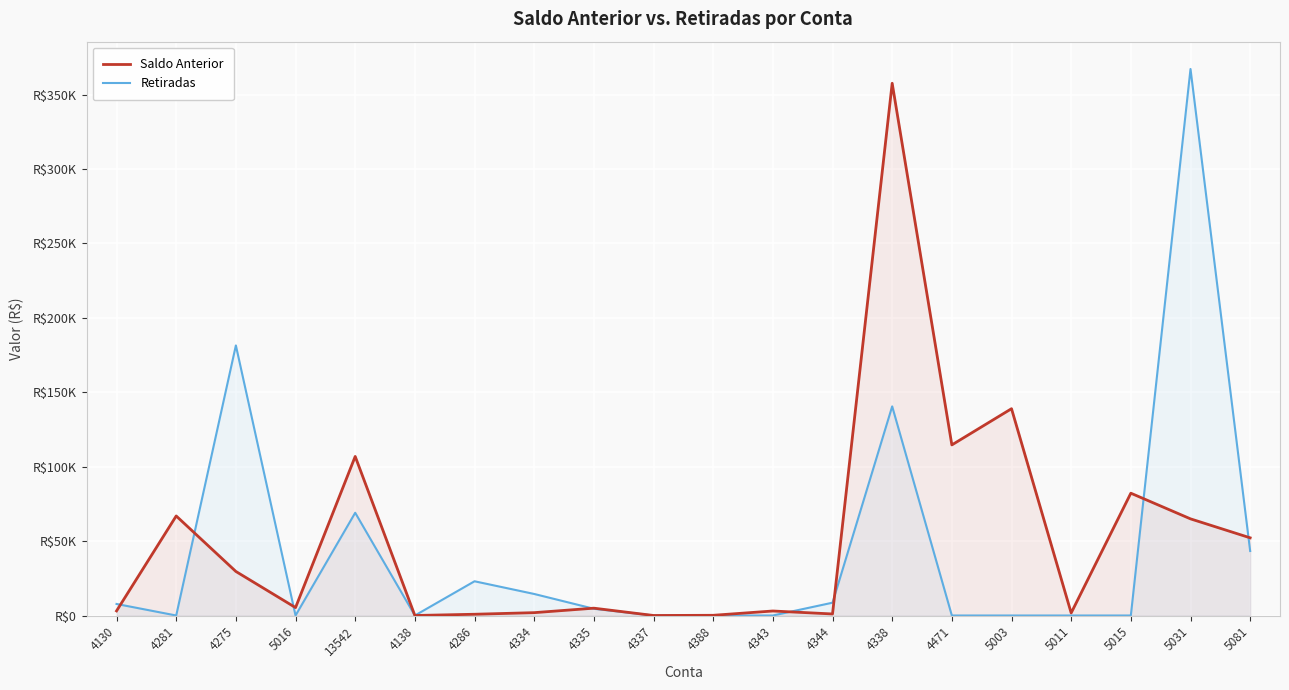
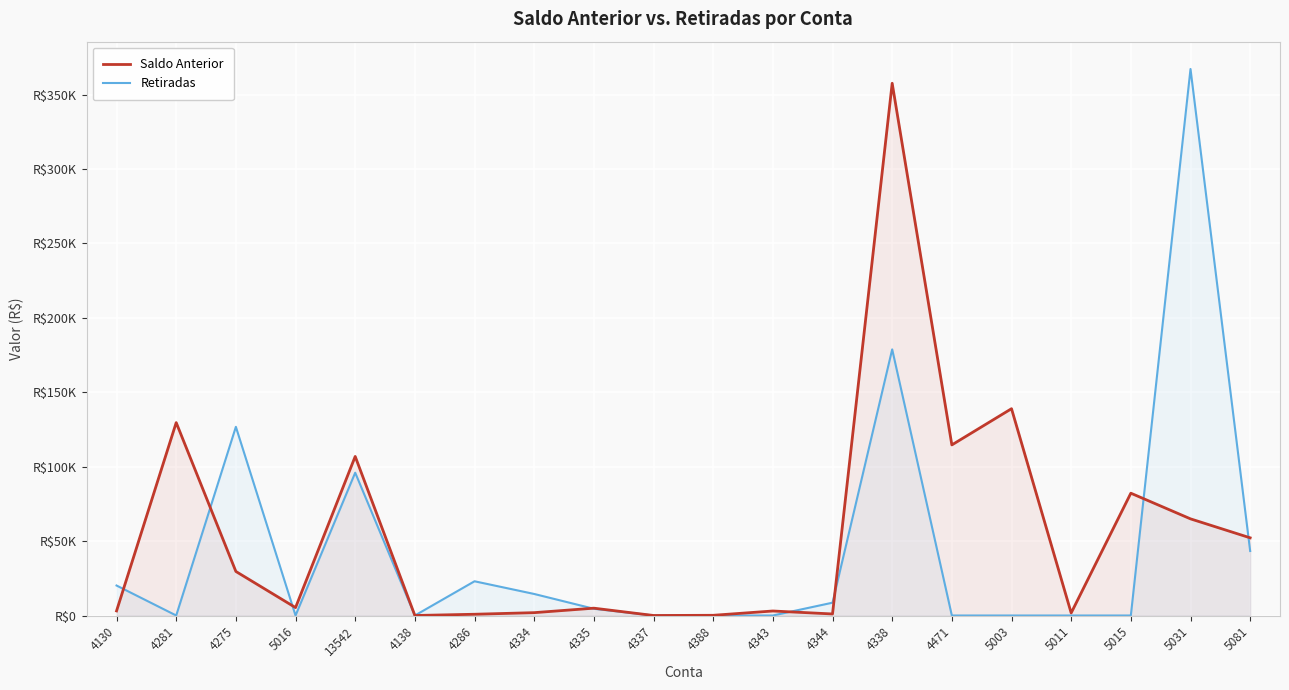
  {
    "Saldo Anterior": {
      "4130": "R$3000",
-     "4281": "R$67000",
+     "4281": "R$130000",
      "4275": "R$30000",
      "5016": "R$5000",
      "13542": "R$107000",
      "4286": "R$1000",
      "4334": "R$2000",
      "4343": "R$3000",
      "4344": "R$1000",
      "4338": "R$358000",
      "4471": "R$115000",
      "5003": "R$139000",
      "5015": "R$82000",
      "5031": "R$65000",
      "5081": "R$52000"
    },
    "Retiradas": {
-     "4130": "R$8000",
+     "4130": "R$20000",
      "4281": "R$0",
-     "4275": "R$181000",
+     "4275": "R$127000",
      "5016": "R$0",
-     "13542": "R$69000",
+     "13542": "R$96000",
      "4286": "R$23000",
      "4334": "R$14000",
      "4343": "R$0",
      "4344": "R$9000",
-     "4338": "R$140000",
+     "4338": "R$179000",
      "4471": "R$0",
      "5003": "R$0",
      "5015": "R$0",
      "5031": "R$367000",
      "5081": "R$43000"
    }
  }
